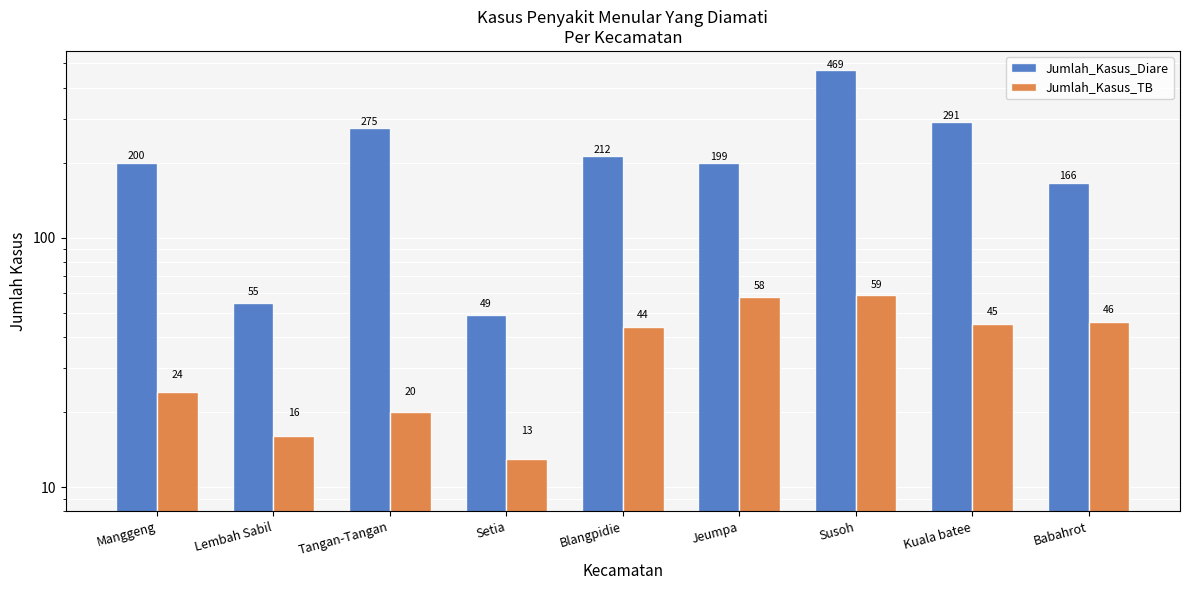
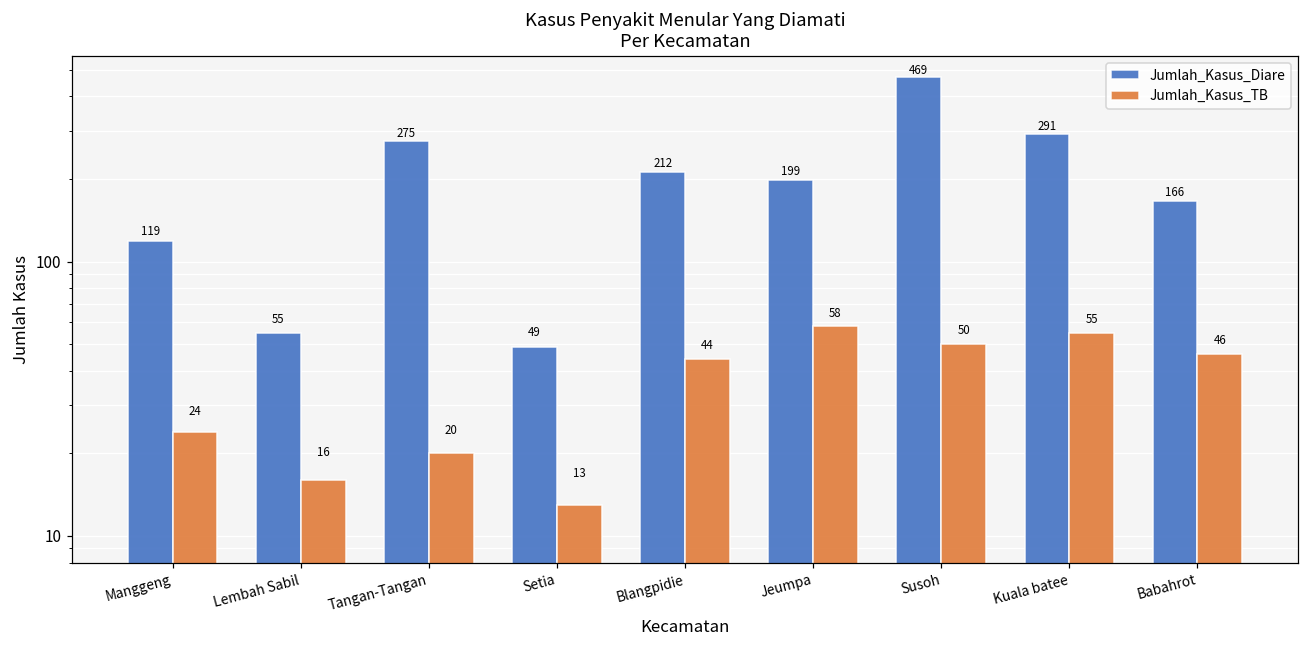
  {
    "Jumlah_Kasus_Diare": {
-     "Manggeng": 200,
+     "Manggeng": 119,
      "Lembah Sabil": 55,
      "Tangan-Tangan": 275,
      "Setia": 49,
      "Blangpidie": 212,
      "Jeumpa": 199,
      "Susoh": 469,
      "Kuala batee": 291,
      "Babahrot": 166
    },
    "Jumlah_Kasus_TB": {
      "Manggeng": 24,
      "Lembah Sabil": 16,
      "Tangan-Tangan": 20,
      "Setia": 13,
      "Blangpidie": 44,
      "Jeumpa": 58,
-     "Susoh": 59,
-     "Kuala batee": 45,
+     "Susoh": 50,
+     "Kuala batee": 55,
      "Babahrot": 46
    }
  }
